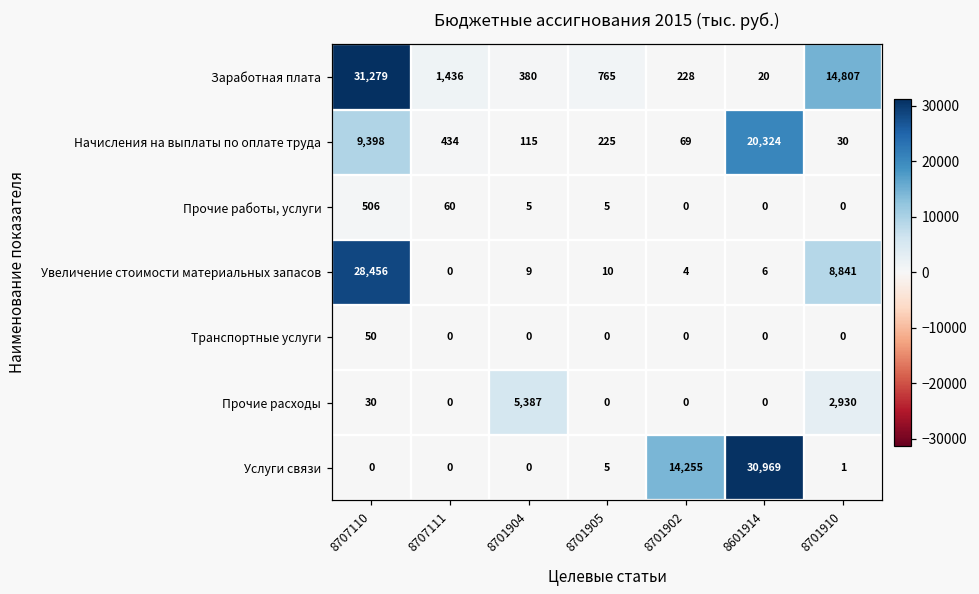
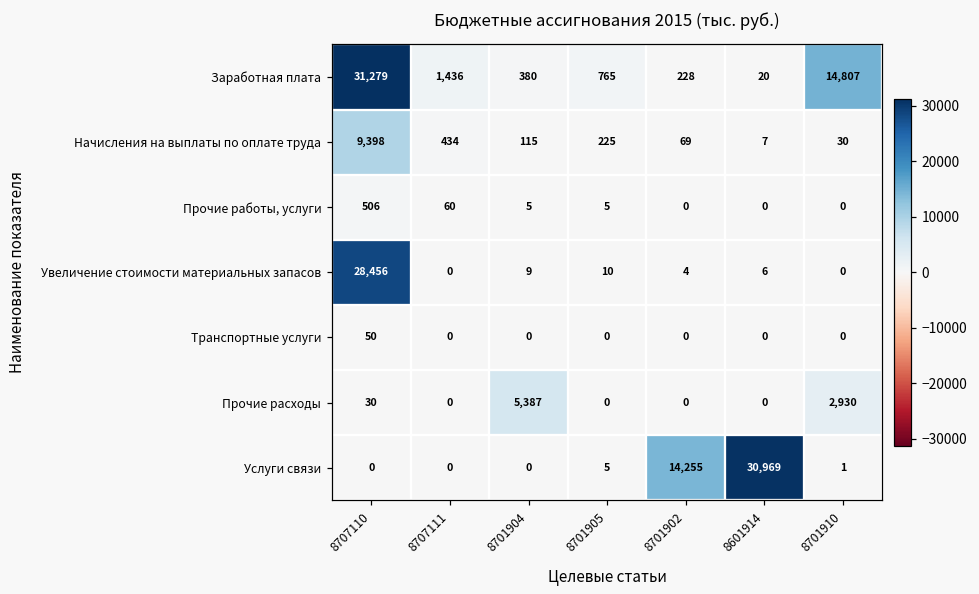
  {
    "Заработная плата": {
      "8707110": "31,279",
      "8707111": "1,436",
      "8701904": "380",
      "8701905": "765",
      "8701902": "228",
      "8601914": "20",
      "8701910": "14,807"
    },
    "Начисления на выплаты по оплате труда": {
      "8707110": "9,398",
      "8707111": "434",
      "8701904": "115",
      "8701905": "225",
      "8701902": "69",
-     "8601914": "20,324",
+     "8601914": "7",
      "8701910": "30"
    },
    "Прочие работы, услуги": {
      "8707110": "506",
      "8707111": "60",
      "8701904": "5",
      "8701905": "5",
      "8701902": "0",
      "8601914": "0",
      "8701910": "0"
    },
    "Увеличение стоимости материальных запасов": {
      "8707110": "28,456",
      "8707111": "0",
      "8701904": "9",
      "8701905": "10",
      "8701902": "4",
      "8601914": "6",
-     "8701910": "8,841"
+     "8701910": "0"
    },
    "Транспортные услуги": {
      "8707110": "50",
      "8707111": "0",
      "8701904": "0",
      "8701905": "0",
      "8701902": "0",
      "8601914": "0",
      "8701910": "0"
    },
    "Прочие расходы": {
      "8707110": "30",
      "8707111": "0",
      "8701904": "5,387",
      "8701905": "0",
      "8701902": "0",
      "8601914": "0",
      "8701910": "2,930"
    },
    "Услуги связи": {
      "8707110": "0",
      "8707111": "0",
      "8701904": "0",
      "8701905": "5",
      "8701902": "14,255",
      "8601914": "30,969",
      "8701910": "1"
    }
  }
